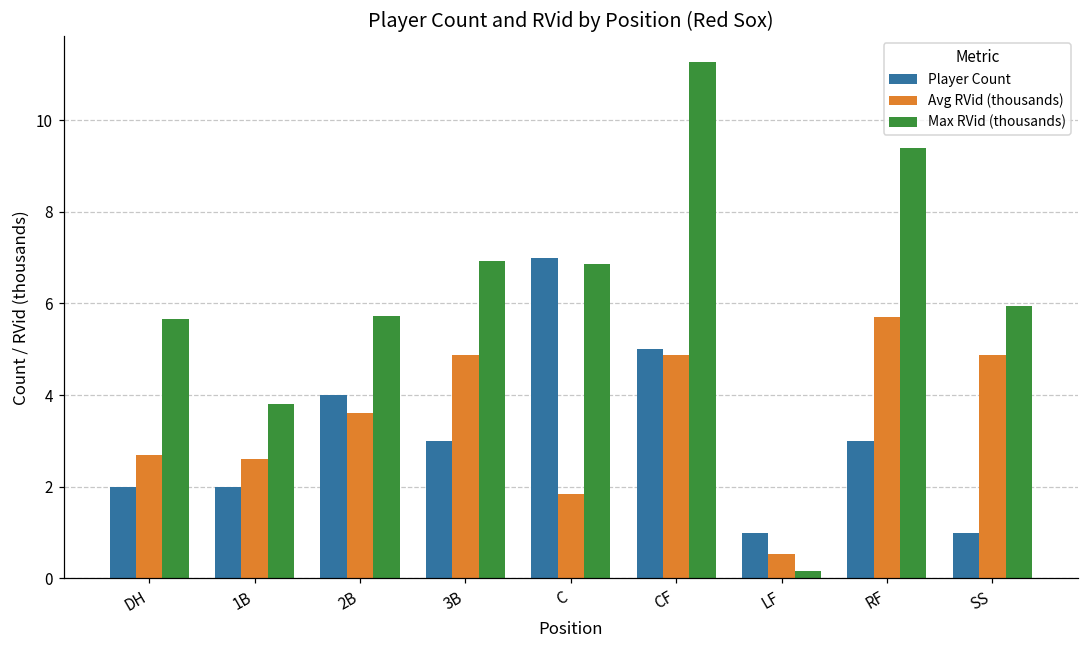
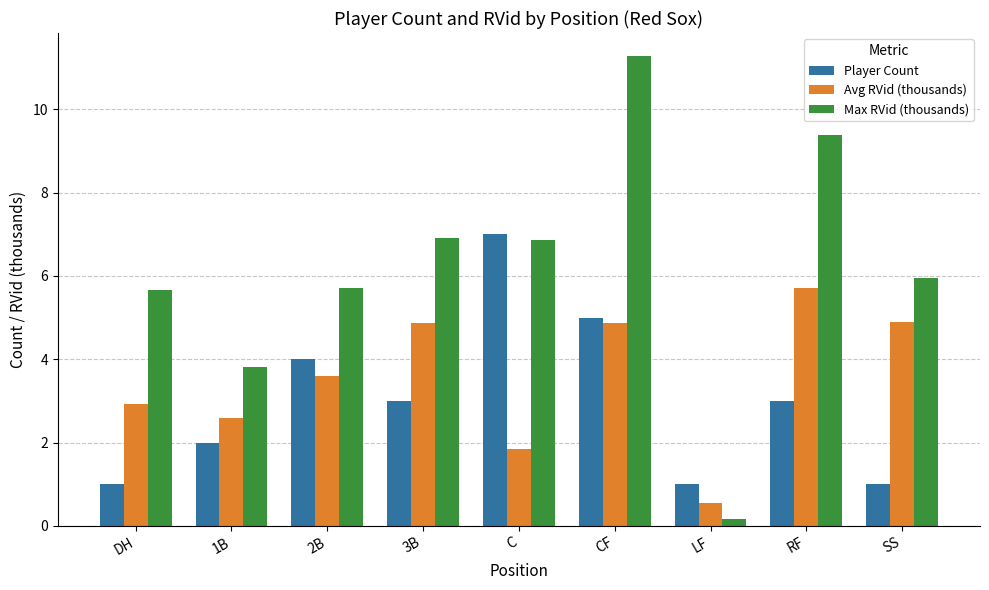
  {
    "Player Count": {
-     "DH": 2,
+     "DH": 1,
      "1B": 2,
      "2B": 4,
      "3B": 3,
      "C": 7,
      "CF": 5,
      "LF": 1,
      "RF": 3,
      "SS": 1
    },
    "Avg RVid (thousands)": {
-     "DH": 2.7,
+     "DH": 2.9,
      "1B": 2.6,
      "2B": 3.6,
      "3B": 4.9,
      "C": 1.8,
      "CF": 4.9,
      "LF": 0.5,
      "RF": 5.7,
      "SS": 4.9
    },
    "Max RVid (thousands)": {
      "DH": 5.7,
      "1B": 3.8,
      "2B": 5.7,
      "3B": 6.9,
      "C": 6.9,
      "CF": 11.3,
      "LF": 0.2,
      "RF": 9.4,
      "SS": 6.0
    }
  }
